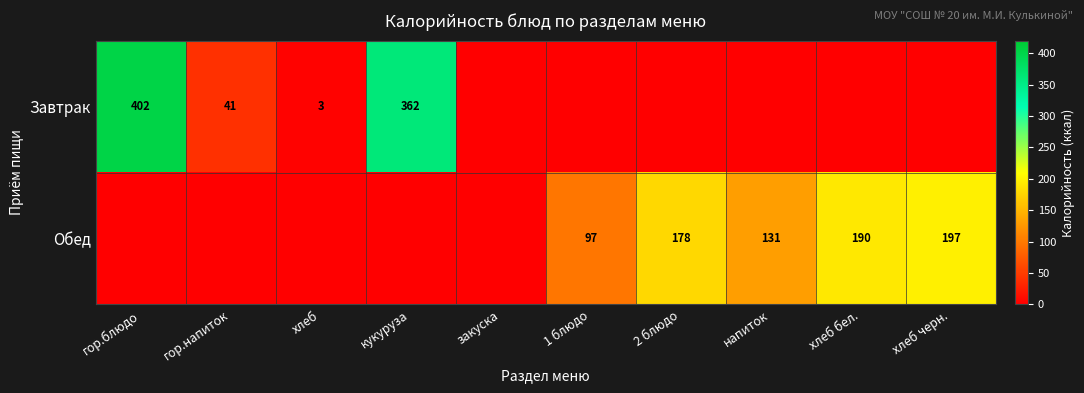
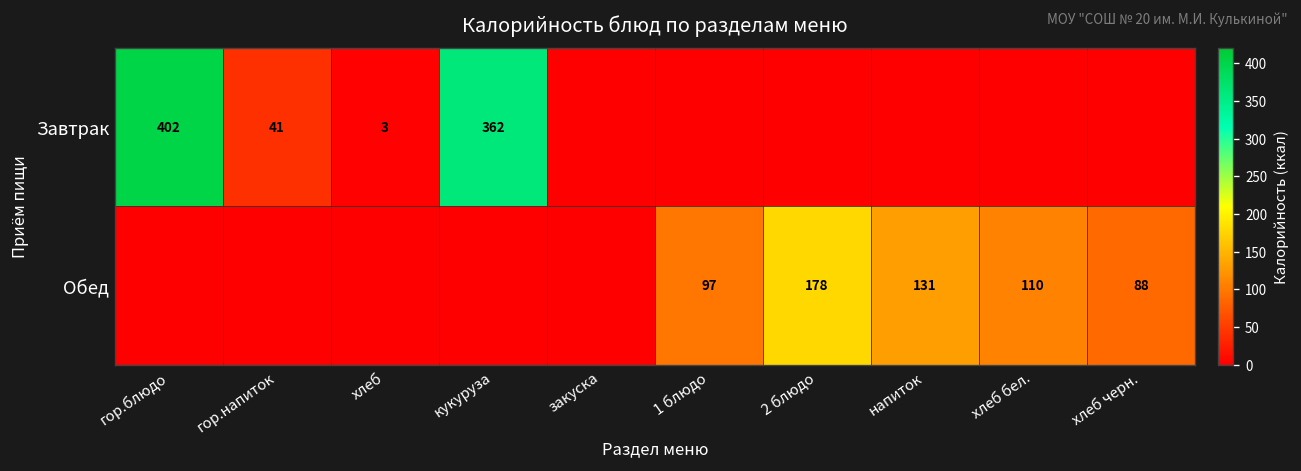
  {
    "Завтрак": {
      "гор.блюдо": 402,
      "гор.напиток": 41,
      "хлеб": 3,
      "кукуруза": 362
    },
    "Обед": {
      "1 блюдо": 97,
      "2 блюдо": 178,
      "напиток": 131,
-     "хлеб бел.": 190,
-     "хлеб черн.": 197
+     "хлеб бел.": 110,
+     "хлеб черн.": 88
    }
  }
